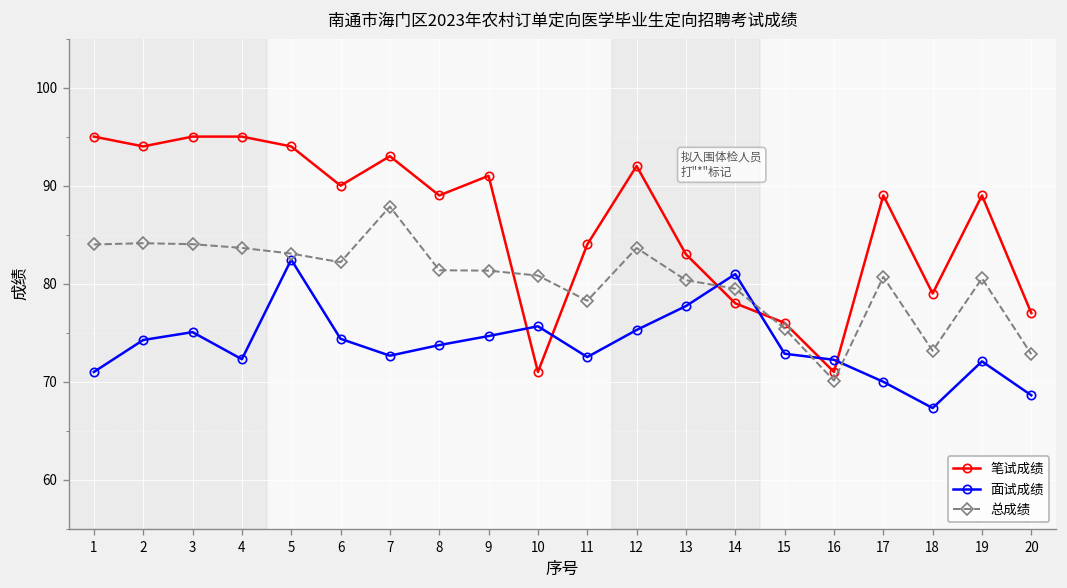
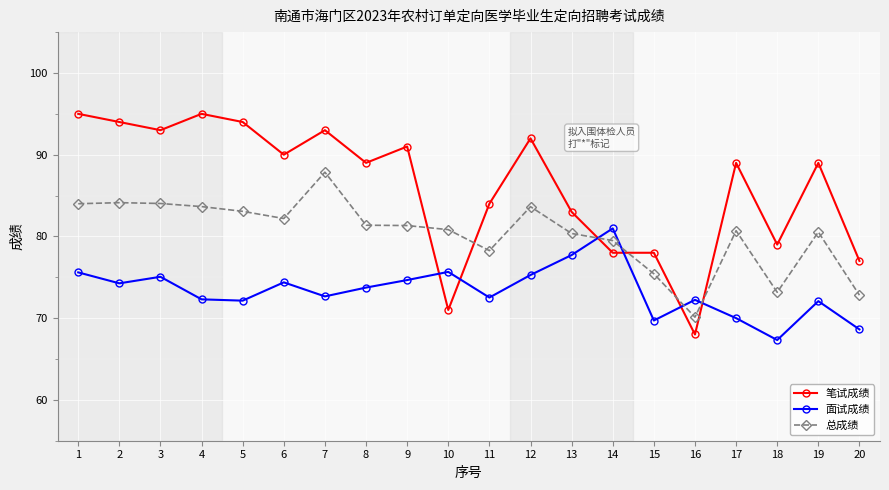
  {
    "笔试成绩": {
      "1": 95,
      "2": 94,
-     "3": 95,
+     "3": 93,
      "4": 95,
      "5": 94,
      "6": 90,
      "7": 93,
      "8": 89,
      "9": 91,
      "10": 71,
      "11": 84,
      "12": 92,
      "13": 83,
      "14": 78,
-     "15": 76,
-     "16": 71,
+     "15": 78,
+     "16": 68,
      "17": 89,
      "18": 79,
      "19": 89,
      "20": 77
    },
    "面试成绩": {
-     "1": 71,
+     "1": 76,
      "2": 74,
      "3": 75,
      "4": 72,
-     "5": 82,
+     "5": 72,
      "6": 74,
      "7": 73,
      "8": 74,
      "9": 75,
      "10": 76,
      "11": 73,
      "12": 75,
      "13": 78,
      "14": 81,
-     "15": 73,
+     "15": 70,
      "16": 72,
      "17": 70,
      "18": 67,
      "19": 72,
      "20": 69
    },
    "总成绩": {
      "1": 84,
      "2": 84,
      "3": 84,
      "4": 84,
      "5": 83,
      "6": 82,
      "7": 88,
      "8": 81,
      "9": 81,
      "10": 81,
      "11": 78,
      "12": 84,
      "13": 80,
      "14": 79,
      "15": 75,
      "16": 70,
      "17": 81,
      "18": 73,
      "19": 81,
      "20": 73
    }
  }
